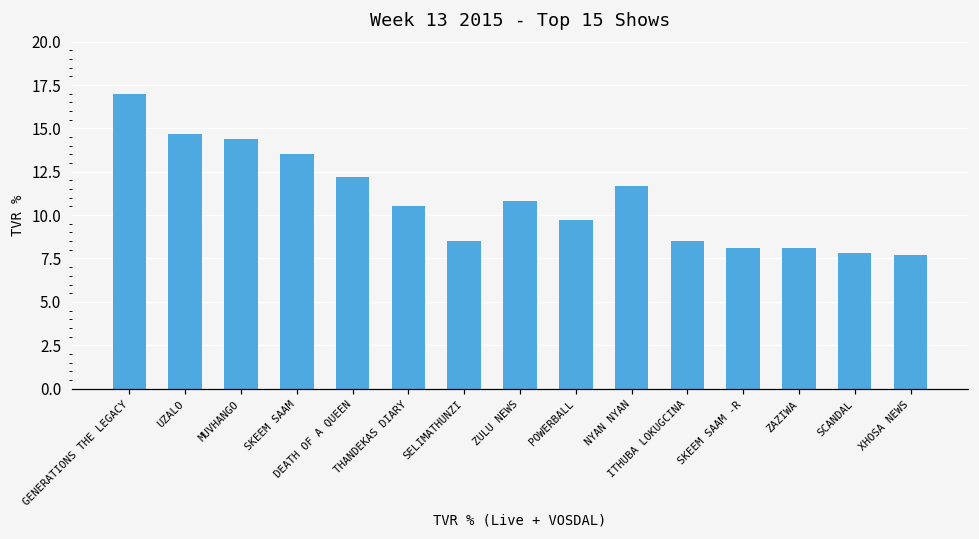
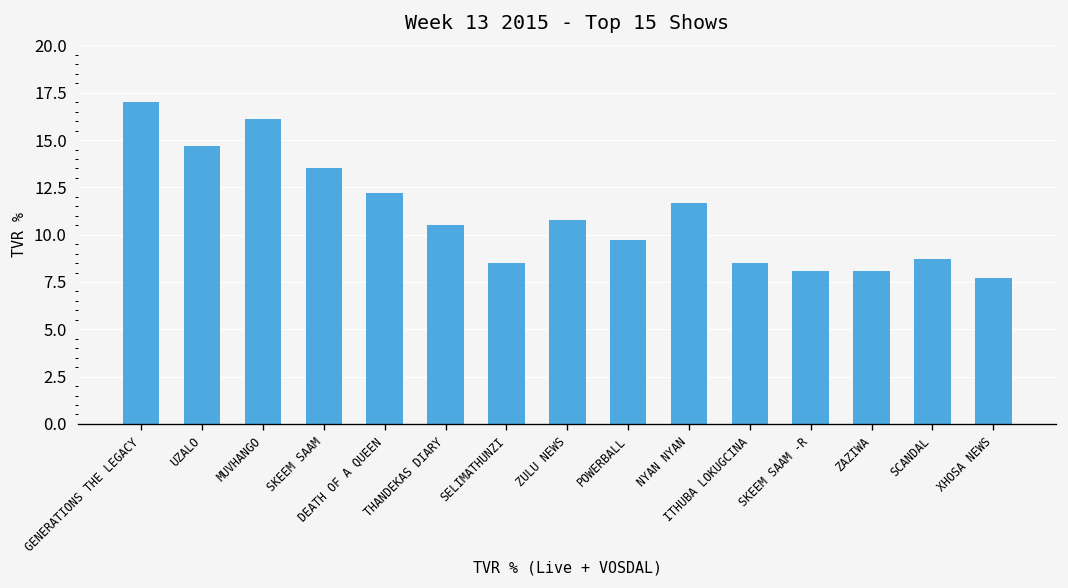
  {
    "GENERATIONS THE LEGACY": 17.0,
    "UZALO": 14.7,
-   "MUVHANGO": 14.4,
+   "MUVHANGO": 16.1,
    "SKEEM SAAM": 13.5,
    "DEATH OF A QUEEN": 12.2,
    "THANDEKAS DIARY": 10.5,
    "SELIMATHUNZI": 8.5,
    "ZULU NEWS": 10.8,
    "POWERBALL": 9.7,
    "NYAN NYAN": 11.7,
    "ITHUBA LOKUGCINA": 8.5,
    "SKEEM SAAM -R": 8.1,
    "ZAZIWA": 8.1,
-   "SCANDAL": 7.8,
+   "SCANDAL": 8.7,
    "XHOSA NEWS": 7.7
  }
